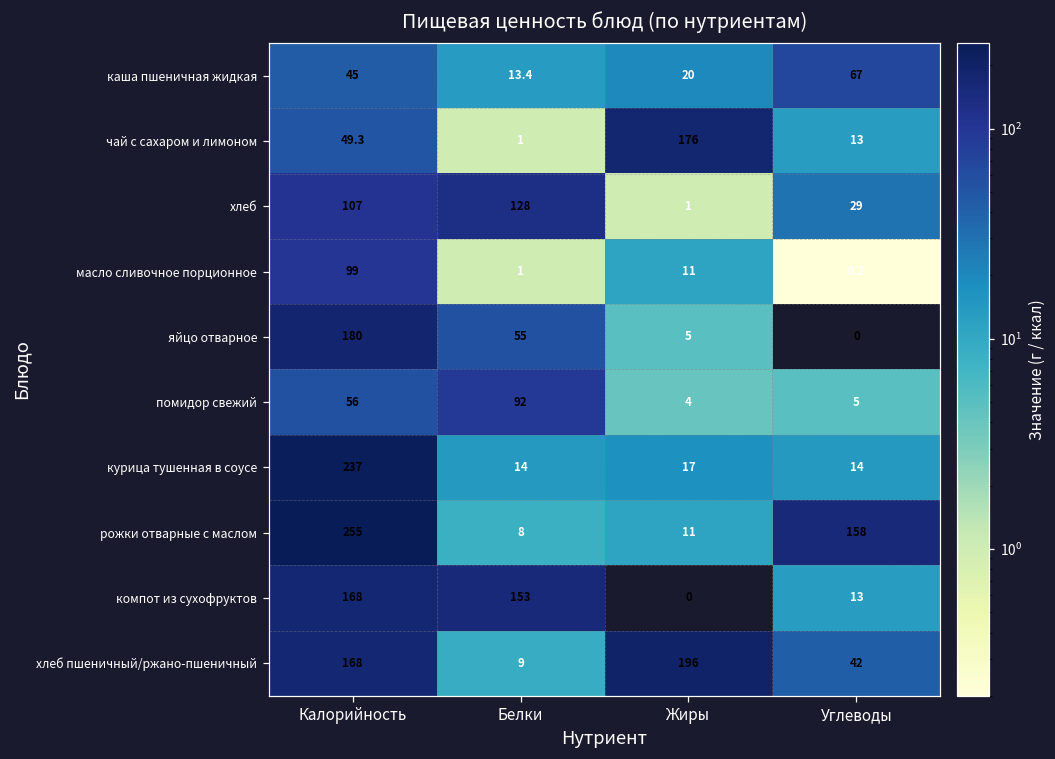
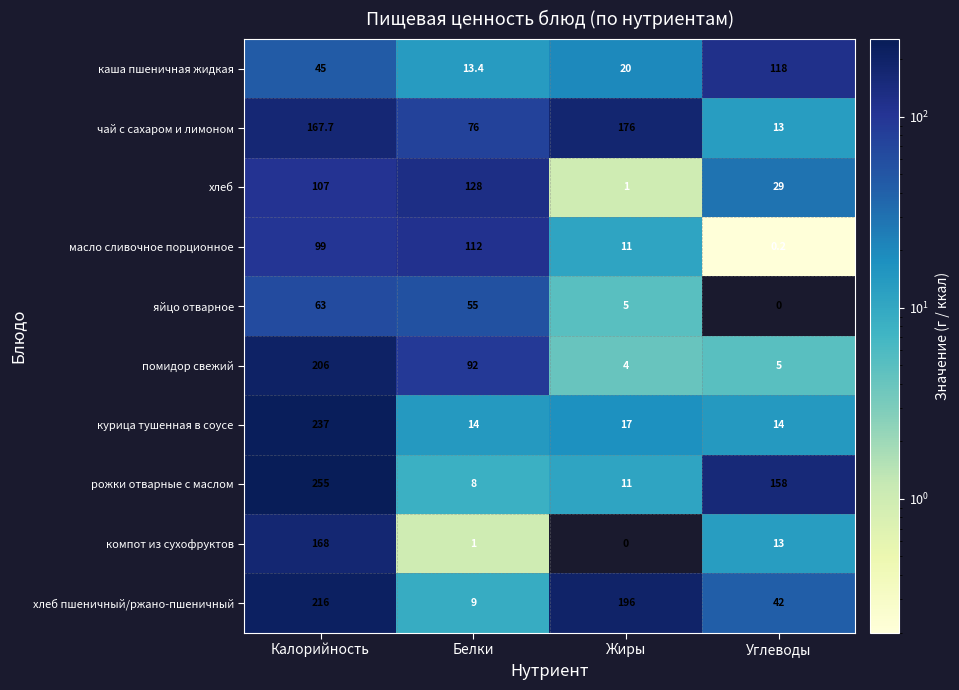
  {
    "каша пшеничная жидкая": {
      "Калорийность": 45,
      "Белки": 13.4,
      "Жиры": 20,
-     "Углеводы": 67
+     "Углеводы": 118
    },
    "чай с сахаром и лимоном": {
-     "Калорийность": 49.3,
-     "Белки": 1,
+     "Калорийность": 167.7,
+     "Белки": 76,
      "Жиры": 176,
      "Углеводы": 13
    },
    "хлеб": {
      "Калорийность": 107,
      "Белки": 128,
      "Жиры": 1,
      "Углеводы": 29
    },
    "масло сливочное порционное": {
      "Калорийность": 99,
-     "Белки": 1,
+     "Белки": 112,
      "Жиры": 11
    },
    "яйцо отварное": {
-     "Калорийность": 180,
+     "Калорийность": 63,
      "Белки": 55,
      "Жиры": 5
    },
    "помидор свежий": {
-     "Калорийность": 56,
+     "Калорийность": 206,
      "Белки": 92,
      "Жиры": 4,
      "Углеводы": 5
    },
    "курица тушенная в соусе": {
      "Калорийность": 237,
      "Белки": 14,
      "Жиры": 17,
      "Углеводы": 14
    },
    "рожки отварные с маслом": {
      "Калорийность": 255,
      "Белки": 8,
      "Жиры": 11,
      "Углеводы": 158
    },
    "компот из сухофруктов": {
      "Калорийность": 168,
-     "Белки": 153,
+     "Белки": 1,
      "Углеводы": 13
    },
    "хлеб пшеничный/ржано-пшеничный": {
-     "Калорийность": 168,
+     "Калорийность": 216,
      "Белки": 9,
      "Жиры": 196,
      "Углеводы": 42
    }
  }
